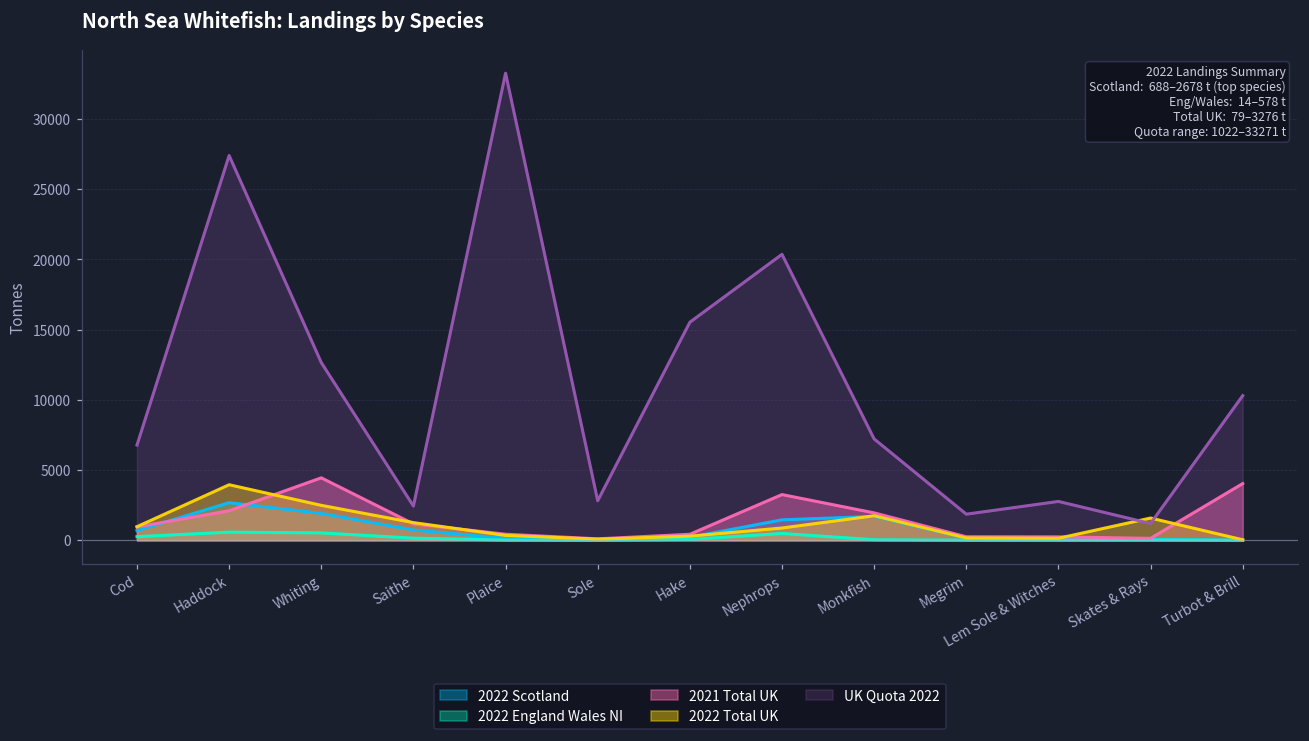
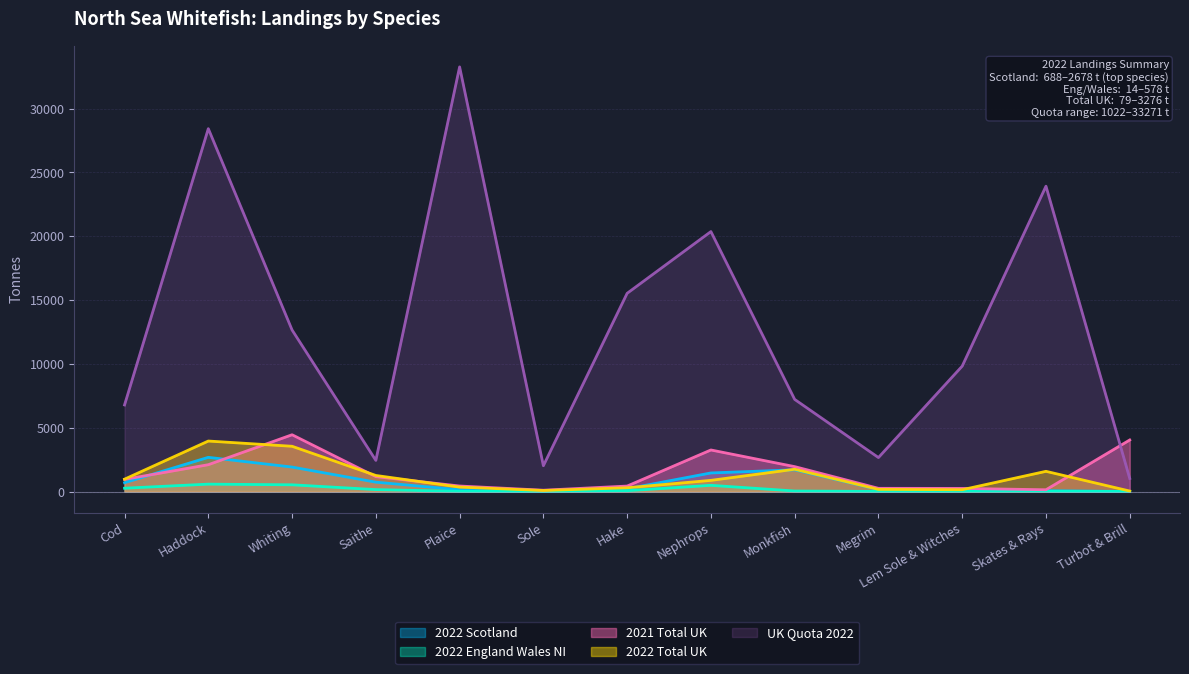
  {
    "2021 Total UK": {
      "Haddock": 2100,
      "Whiting": 4400,
      "Nephrops": 3300,
      "Monkfish": 1900,
      "Turbot & Brill": 4000
    },
    "2022 Total UK": {
      "Haddock": 4000,
-     "Whiting": 2500,
+     "Whiting": 3500,
      "Nephrops": 900,
      "Skates & Rays": 1600
    },
    "UK Quota 2022": {
      "Cod": 6800,
-     "Haddock": 27400,
+     "Haddock": 28400,
      "Whiting": 12700,
      "Saithe": 2400,
      "Plaice": 33300,
-     "Sole": 2800,
+     "Sole": 2000,
      "Hake": 15500,
      "Nephrops": 20400,
      "Monkfish": 7200,
-     "Megrim": 1900,
-     "Lem Sole & Witches": 2800,
-     "Skates & Rays": 1200,
-     "Turbot & Brill": 10300
+     "Megrim": 2700,
+     "Lem Sole & Witches": 9800,
+     "Skates & Rays": 23900,
+     "Turbot & Brill": 1000
    }
  }
